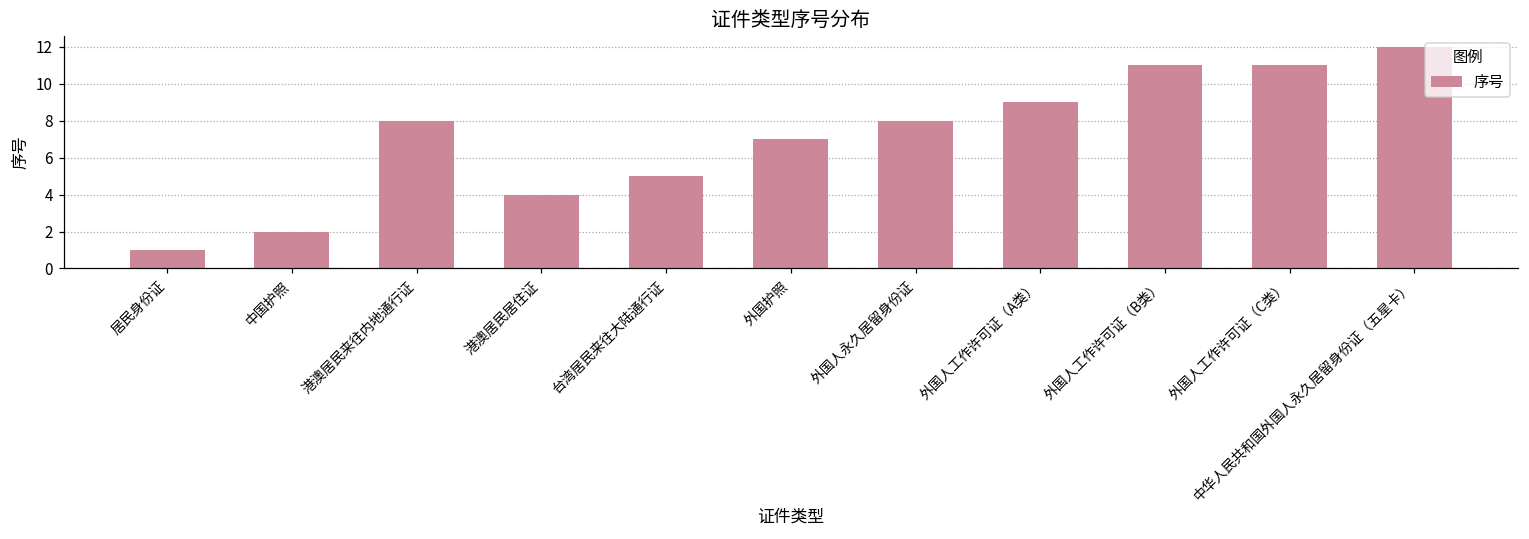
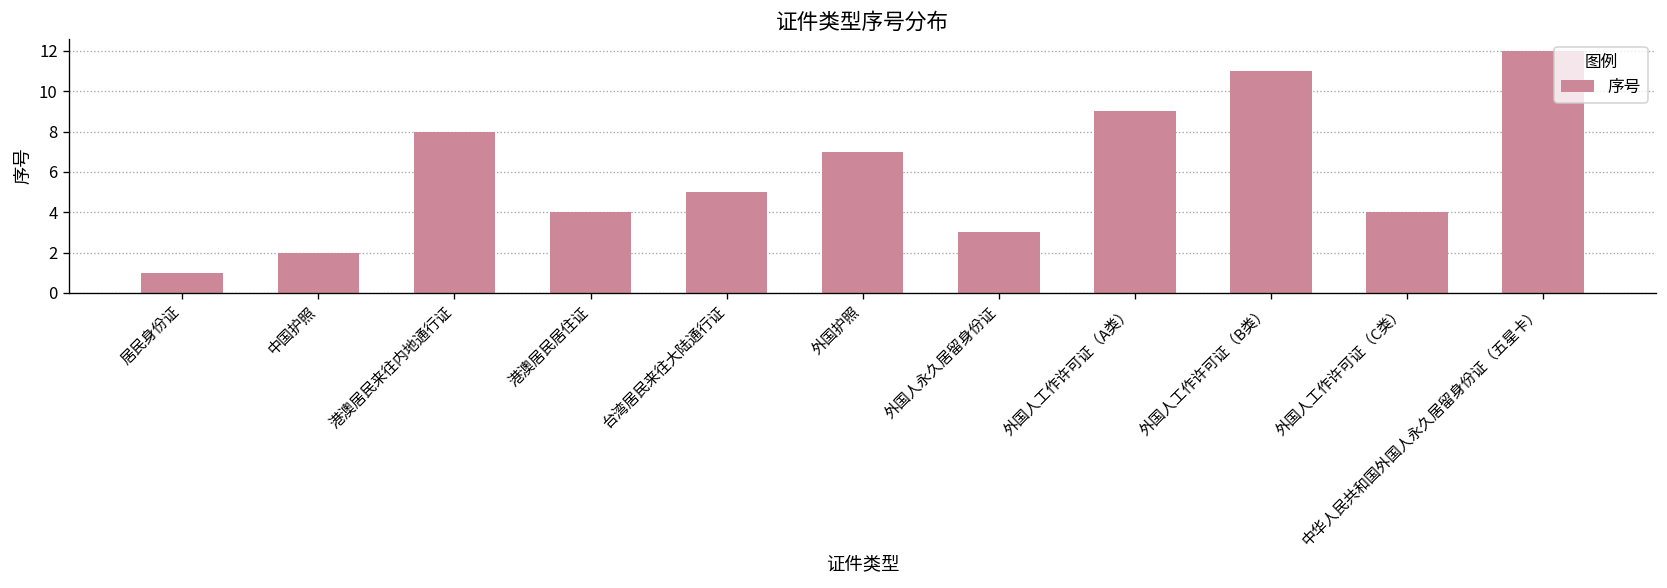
  {
    "居民身份证": 1,
    "中国护照": 2,
    "港澳居民来往内地通行证": 8,
    "港澳居民居住证": 4,
    "台湾居民来往大陆通行证": 5,
    "外国护照": 7,
-   "外国人永久居留身份证": 8,
+   "外国人永久居留身份证": 3,
    "外国人工作许可证（A类）": 9,
    "外国人工作许可证（B类）": 11,
-   "外国人工作许可证（C类）": 11,
+   "外国人工作许可证（C类）": 4,
    "中华人民共和国外国人永久居留身份证（五星卡）": 12
  }
